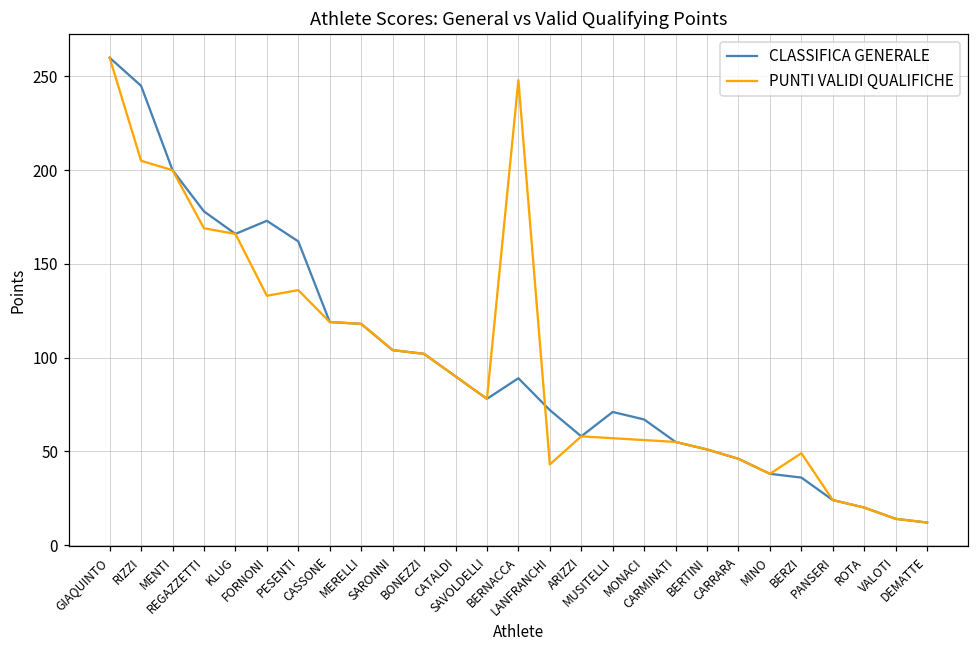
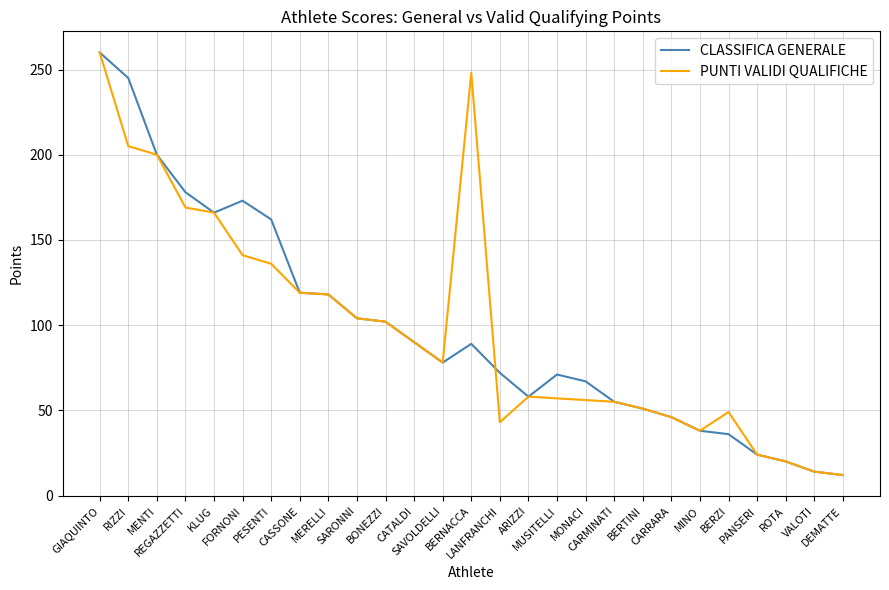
  {
    "CLASSIFICA GENERALE": {
      "RIZZI": 245,
      "REGAZZETTI": 178,
      "FORNONI": 173,
      "PESENTI": 162,
      "BERNACCA": 89,
      "LANFRANCHI": 72,
      "MUSITELLI": 71,
      "MONACI": 67,
      "BERZI": 36
    },
    "PUNTI VALIDI QUALIFICHE": {
      "RIZZI": 205,
      "REGAZZETTI": 169,
-     "FORNONI": 133,
+     "FORNONI": 141,
      "PESENTI": 136,
      "BERNACCA": 248,
      "LANFRANCHI": 43,
      "MUSITELLI": 57,
      "MONACI": 56,
      "BERZI": 49
    }
  }
